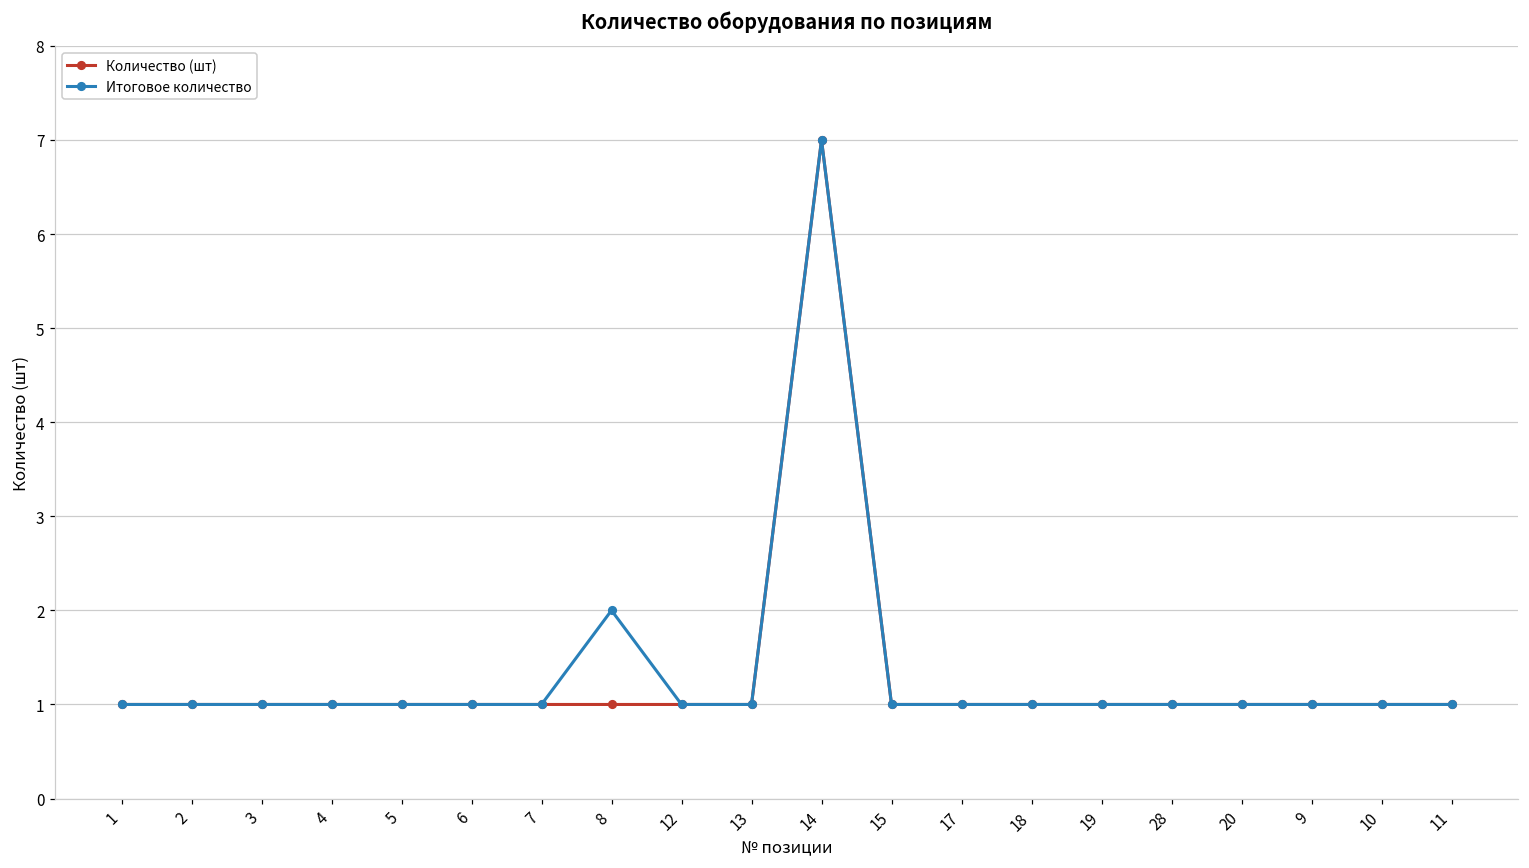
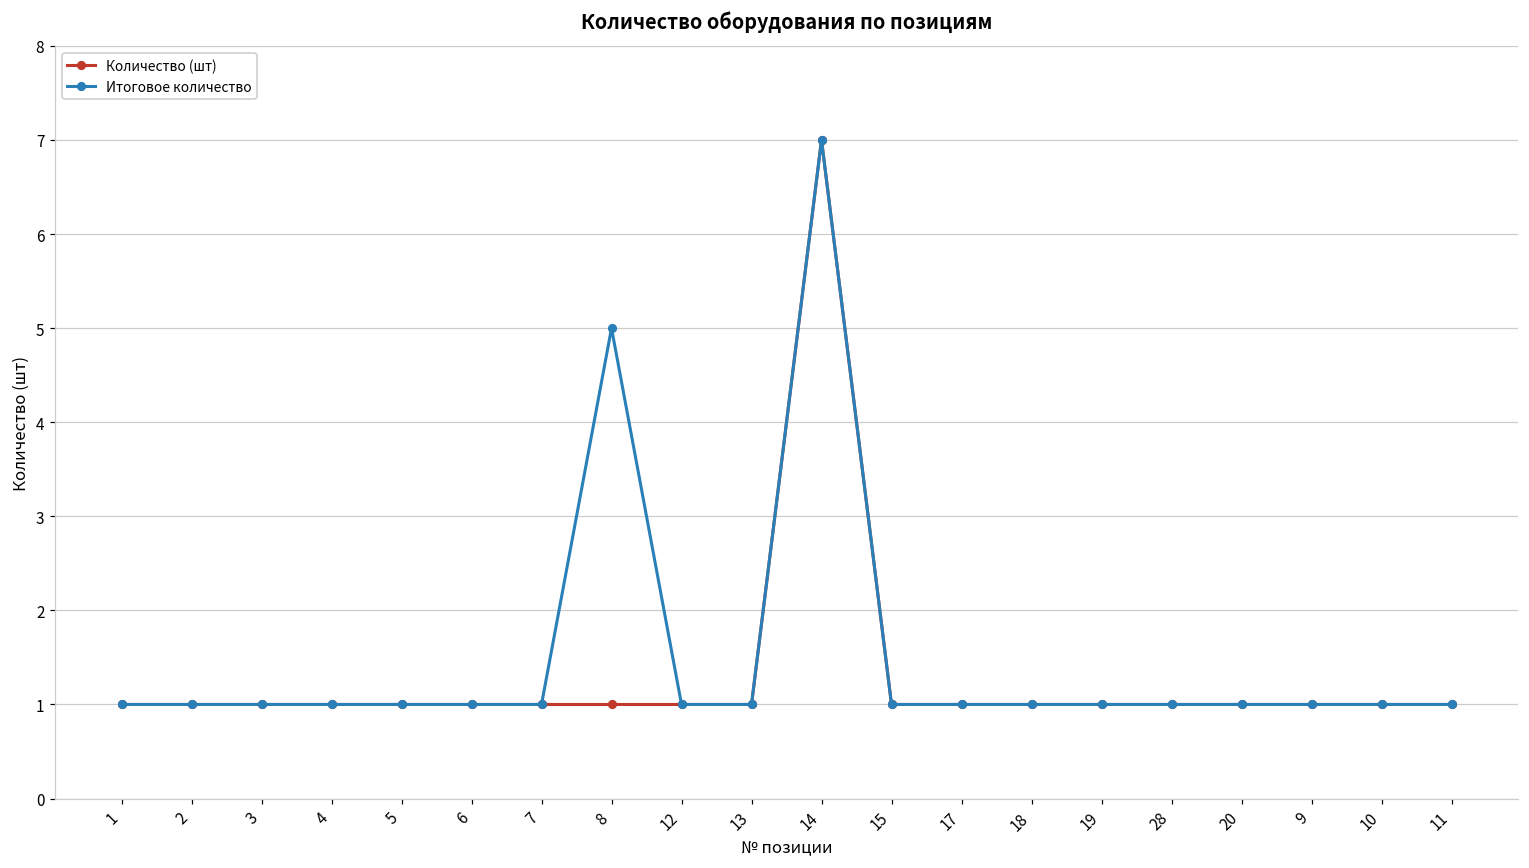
  {
    "Количество (шт)": {
      "8": 1
    },
    "Итоговое количество": {
-     "8": 2
+     "8": 5
    }
  }
